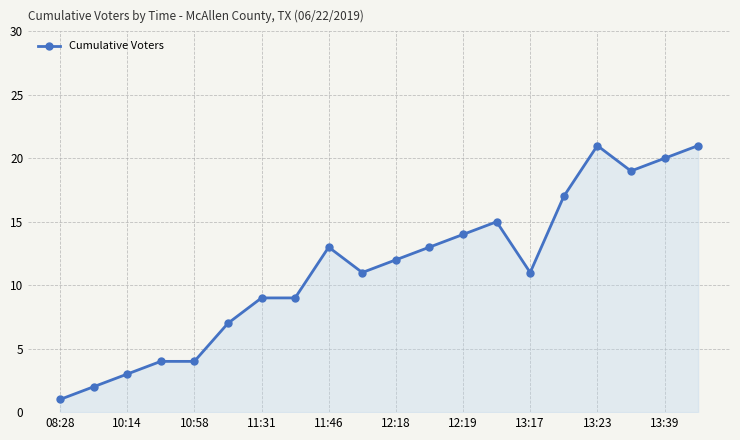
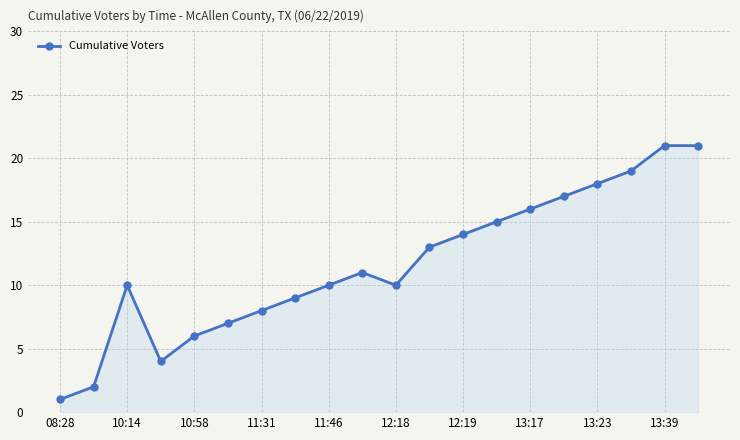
  {
    "08:28": 1,
-   "10:14": 3,
-   "10:58": 4,
-   "11:31": 9,
-   "11:46": 13,
-   "12:18": 12,
-   "13:17": 11,
-   "13:23": 21,
-   "13:39": 20
+   "10:14": 10,
+   "10:58": 6,
+   "11:31": 8,
+   "11:46": 10,
+   "12:18": 10,
+   "13:17": 16,
+   "13:23": 18,
+   "13:39": 21
  }
